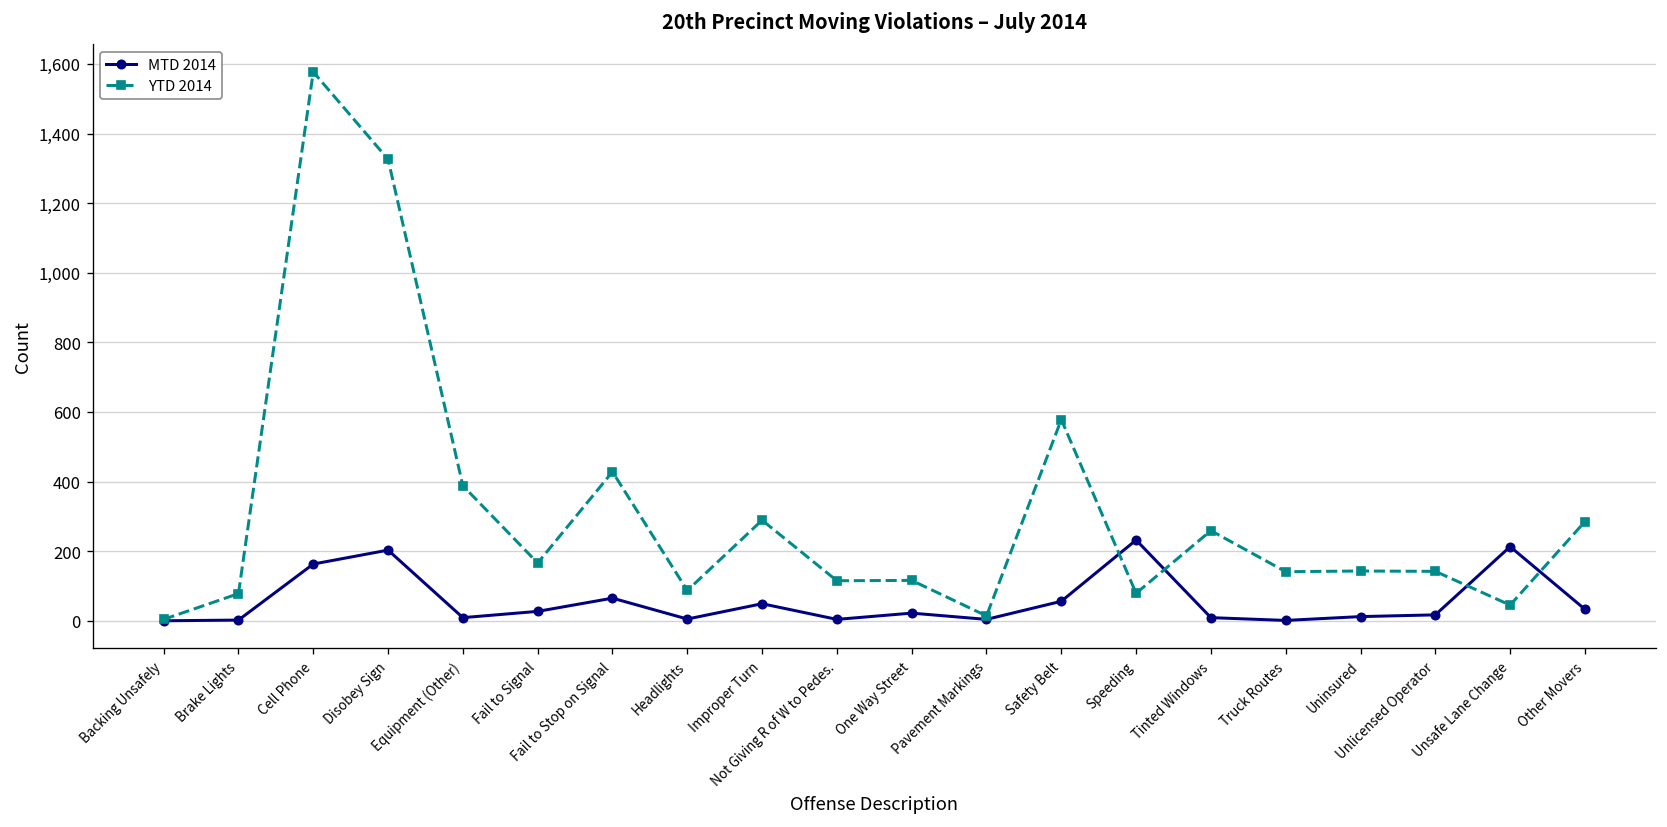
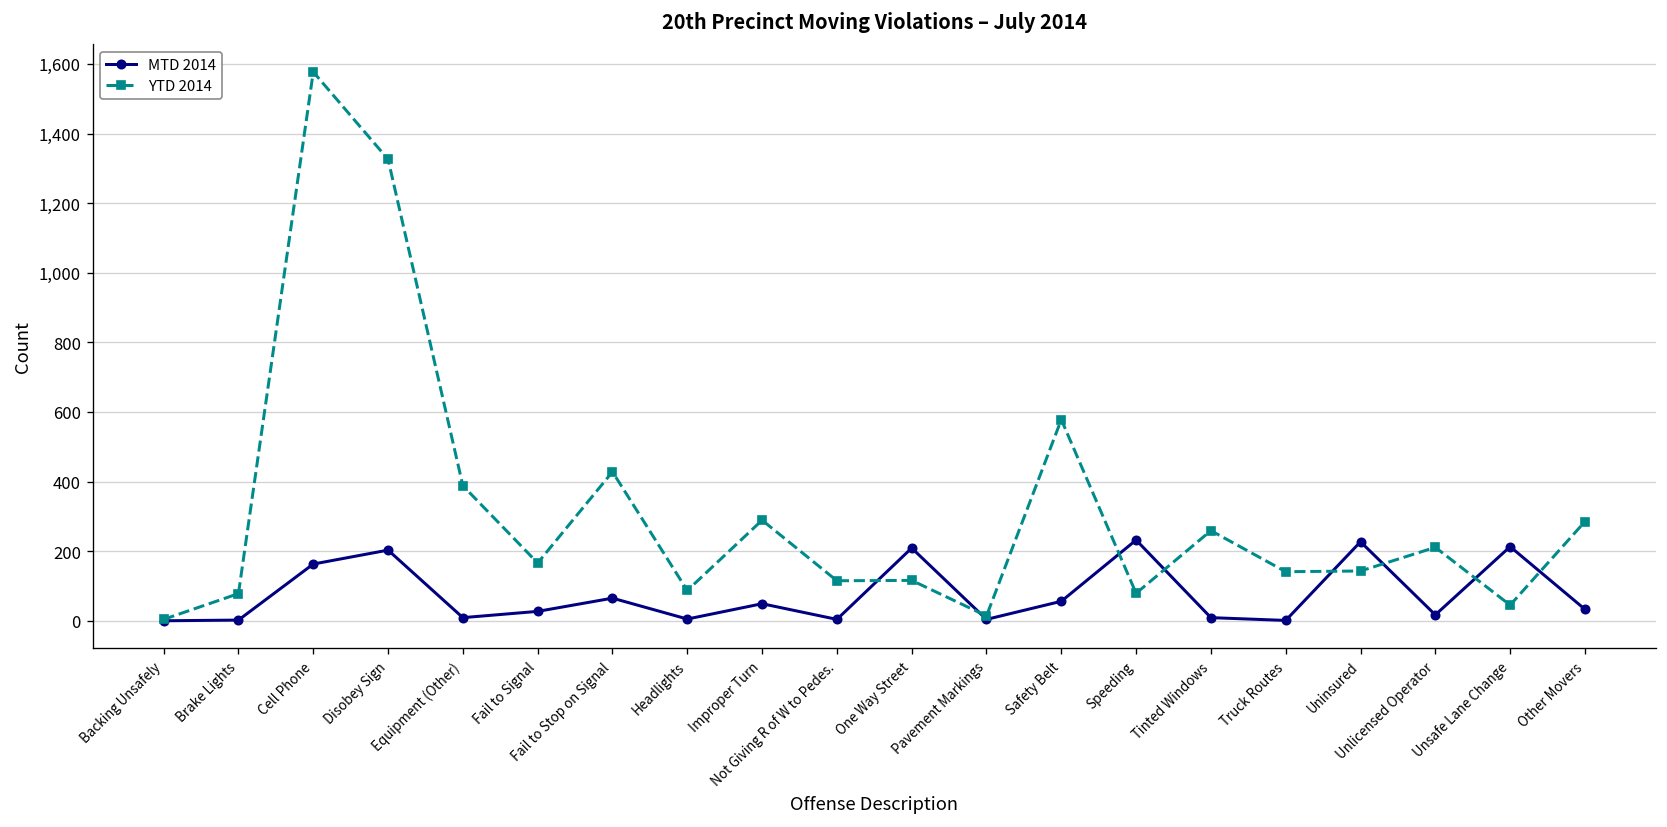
  {
    "MTD 2014": {
      "Brake Lights": "0",
      "Cell Phone": "160",
      "Disobey Sign": "200",
      "Equipment (Other)": "10",
      "Fail to Signal": "30",
      "Fail to Stop on Signal": "70",
      "Headlights": "10",
      "Improper Turn": "50",
      "Not Giving R of W to Pedes.": "0",
-     "One Way Street": "20",
+     "One Way Street": "210",
      "Pavement Markings": "0",
      "Safety Belt": "60",
      "Speeding": "230",
      "Tinted Windows": "10",
      "Truck Routes": "0",
-     "Uninsured": "10",
+     "Uninsured": "230",
      "Unlicensed Operator": "20",
      "Unsafe Lane Change": "210",
      "Other Movers": "30"
    },
    "YTD 2014": {
      "Brake Lights": "80",
      "Cell Phone": "1,580",
      "Disobey Sign": "1,330",
      "Equipment (Other)": "390",
      "Fail to Signal": "170",
      "Fail to Stop on Signal": "430",
      "Headlights": "90",
      "Improper Turn": "290",
      "Not Giving R of W to Pedes.": "120",
      "One Way Street": "120",
      "Pavement Markings": "10",
      "Safety Belt": "580",
      "Speeding": "80",
      "Tinted Windows": "260",
      "Truck Routes": "140",
      "Uninsured": "140",
-     "Unlicensed Operator": "140",
+     "Unlicensed Operator": "210",
      "Unsafe Lane Change": "50",
      "Other Movers": "290"
    }
  }
